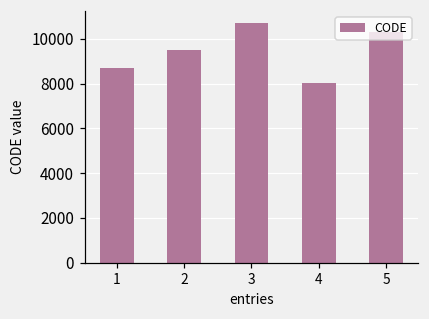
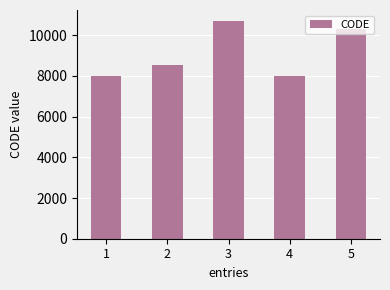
  {
-   "1": 8700,
-   "2": 9500,
+   "1": 8000,
+   "2": 8500,
    "3": 10700,
    "4": 8000
  }
